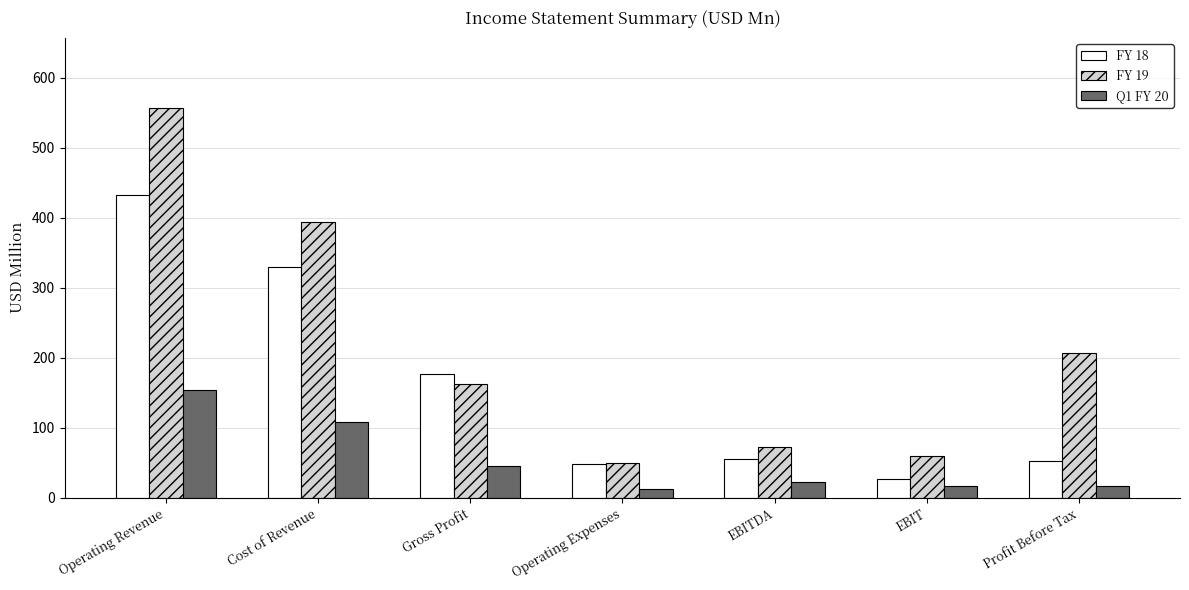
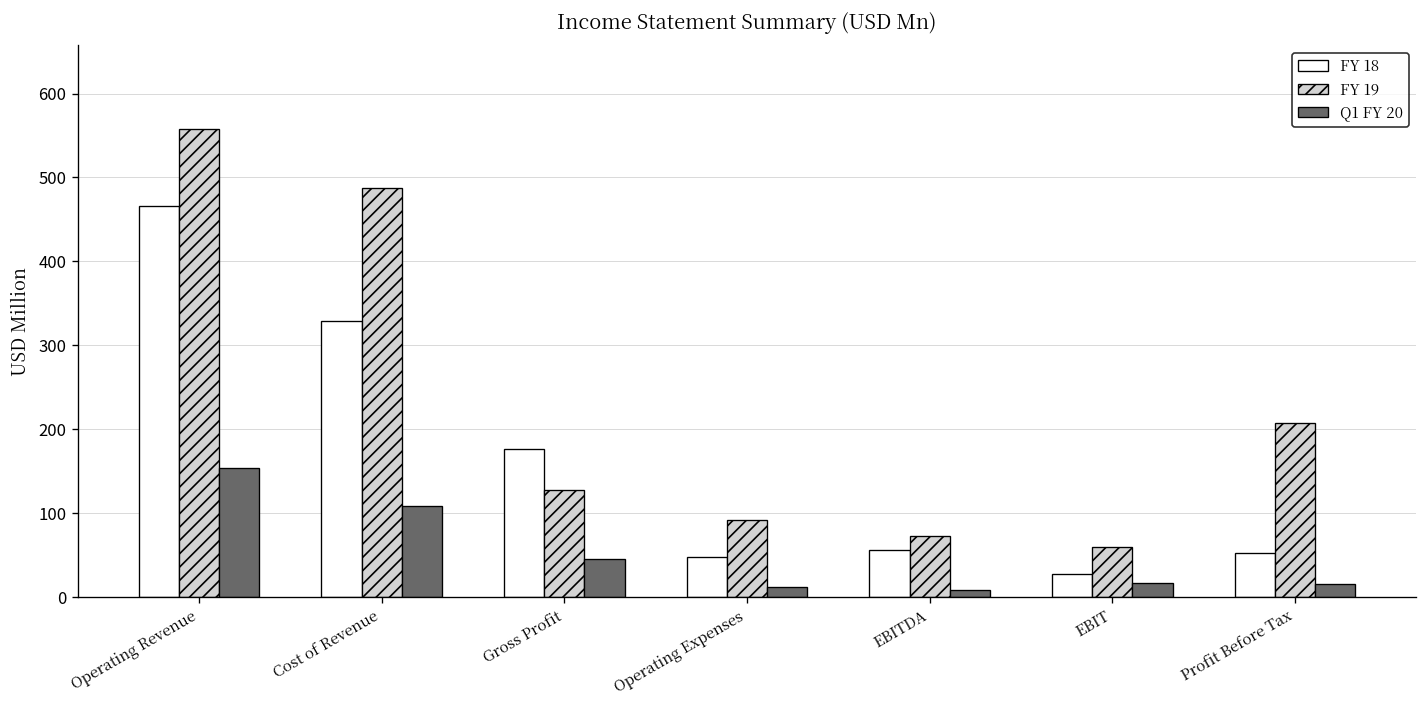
  {
    "FY 18": {
-     "Operating Revenue": 430,
+     "Operating Revenue": 470,
      "Cost of Revenue": 330,
      "Gross Profit": 180,
      "Operating Expenses": 50,
      "EBITDA": 60,
      "EBIT": 30,
      "Profit Before Tax": 50
    },
    "FY 19": {
      "Operating Revenue": 560,
-     "Cost of Revenue": 390,
-     "Gross Profit": 160,
-     "Operating Expenses": 50,
+     "Cost of Revenue": 490,
+     "Gross Profit": 130,
+     "Operating Expenses": 90,
      "EBITDA": 70,
      "EBIT": 60,
      "Profit Before Tax": 210
    },
    "Q1 FY 20": {
      "Operating Revenue": 150,
      "Cost of Revenue": 110,
      "Gross Profit": 50,
      "Operating Expenses": 10,
-     "EBITDA": 20,
+     "EBITDA": 10,
      "EBIT": 20,
      "Profit Before Tax": 20
    }
  }
